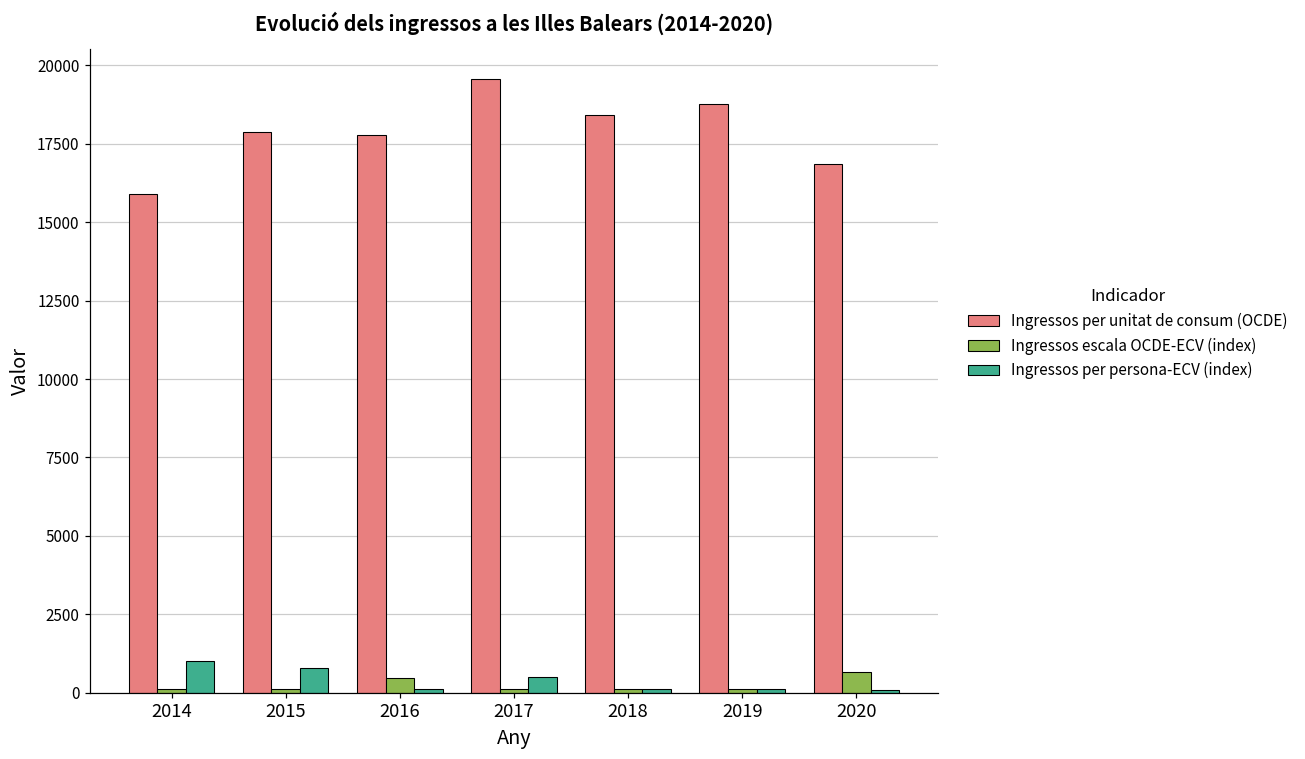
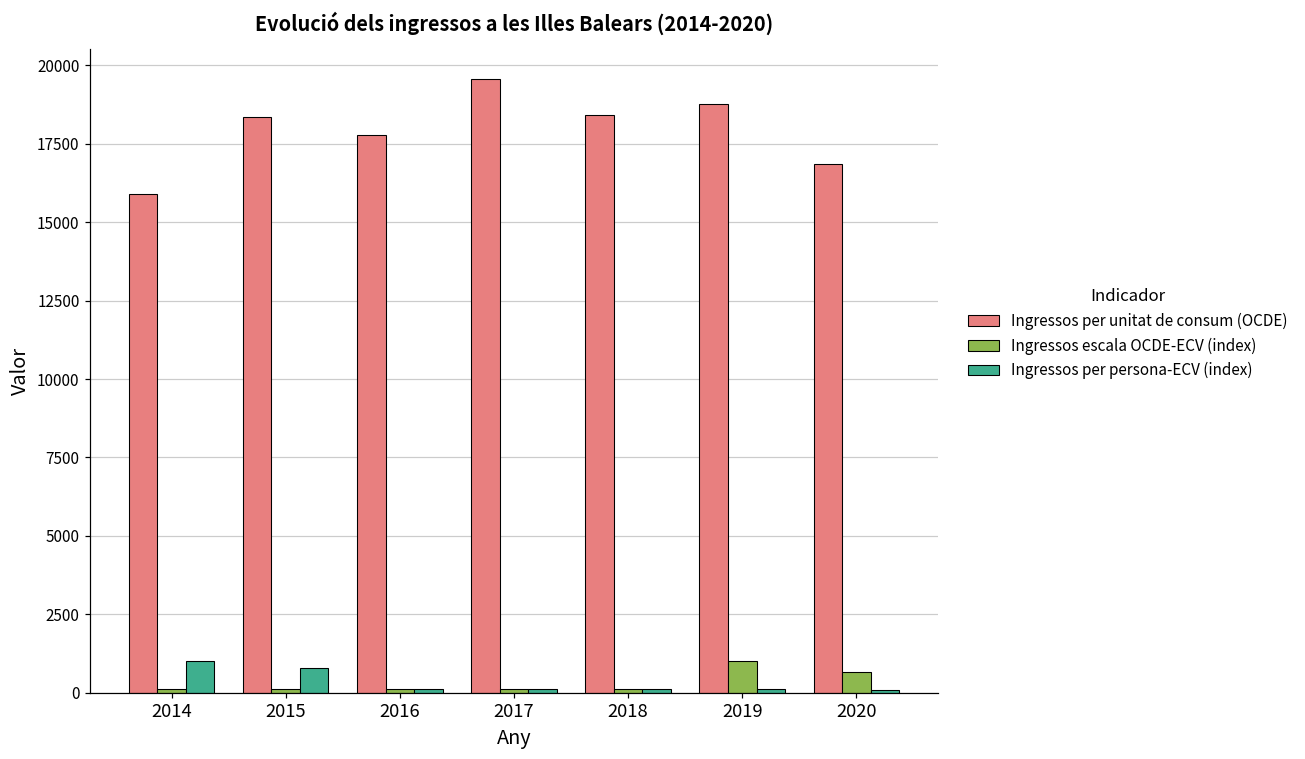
  {
    "Ingressos per unitat de consum (OCDE)": {
      "2014": 15900,
-     "2015": 17900,
+     "2015": 18400,
      "2016": 17800,
      "2017": 19600,
      "2018": 18400,
      "2019": 18800,
      "2020": 16900
    },
    "Ingressos escala OCDE-ECV (index)": {
      "2014": 100,
      "2015": 100,
-     "2016": 500,
+     "2016": 100,
      "2017": 100,
      "2018": 100,
-     "2019": 100,
+     "2019": 1000,
      "2020": 700
    },
    "Ingressos per persona-ECV (index)": {
      "2014": 1000,
      "2015": 800,
      "2016": 100,
-     "2017": 500,
+     "2017": 100,
      "2018": 100,
      "2019": 100,
      "2020": 100
    }
  }
